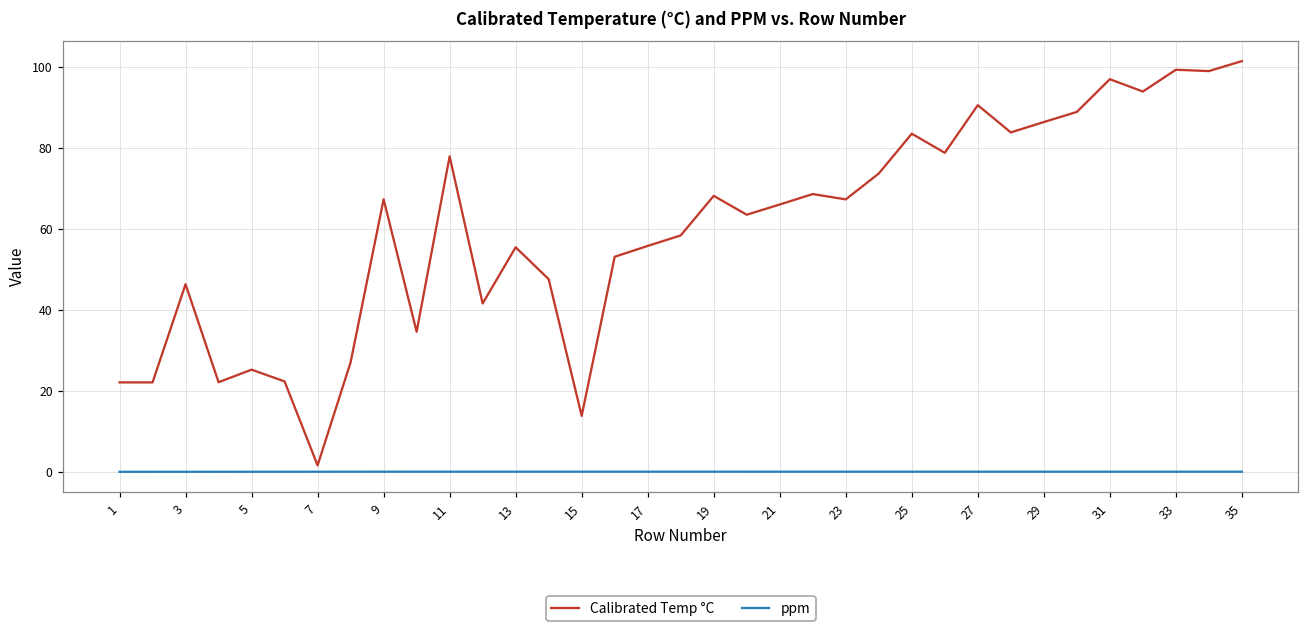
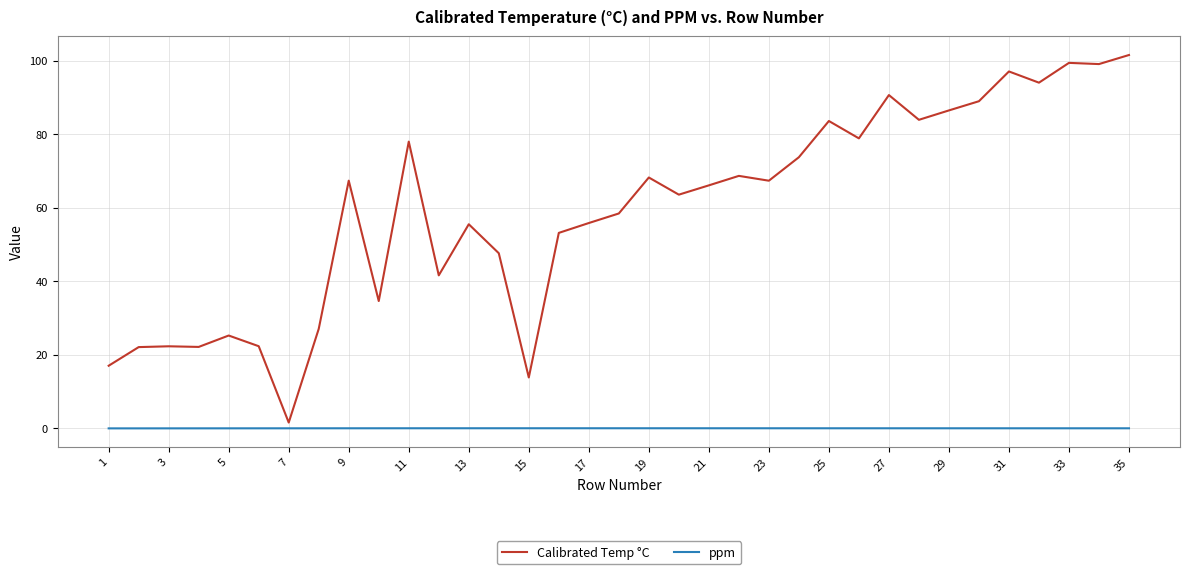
  {
    "Calibrated Temp °C": {
-     "1": 22,
-     "3": 46,
+     "1": 17,
+     "3": 22,
      "5": 25,
      "7": 2,
      "9": 67,
      "11": 78,
      "13": 55,
      "15": 14,
      "17": 56,
      "19": 68,
      "21": 66,
      "23": 67,
      "25": 84,
      "27": 91,
      "29": 86,
      "31": 97,
      "33": 99,
      "35": 101
    },
    "ppm": {
      "1": 0,
      "3": 0,
      "5": 0,
      "7": 0,
      "9": 0,
      "11": 0,
      "13": 0,
      "15": 0,
      "17": 0,
      "19": 0,
      "21": 0,
      "23": 0,
      "25": 0,
      "27": 0,
      "29": 0,
      "31": 0,
      "33": 0,
      "35": 0
    }
  }
